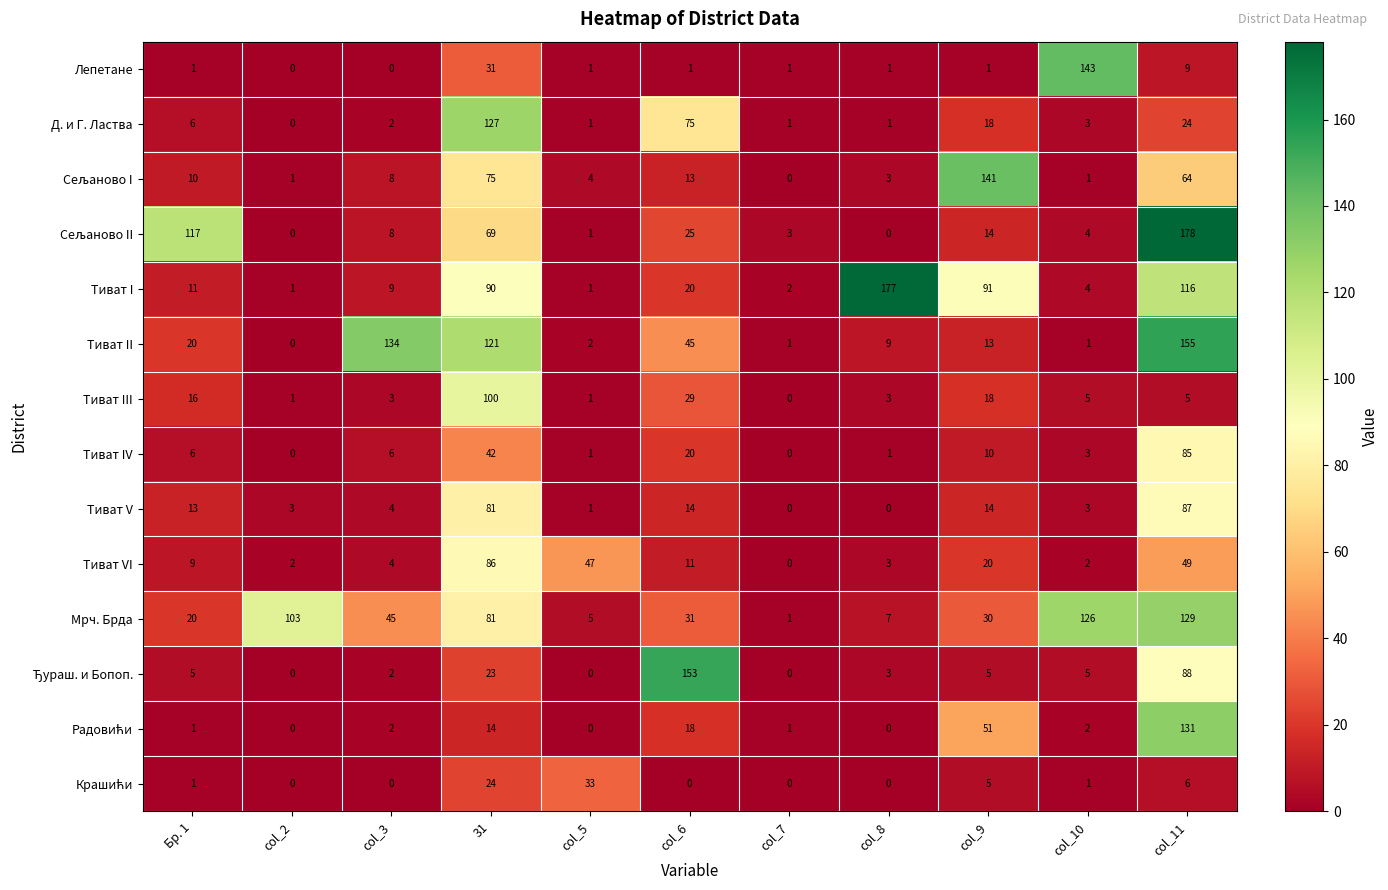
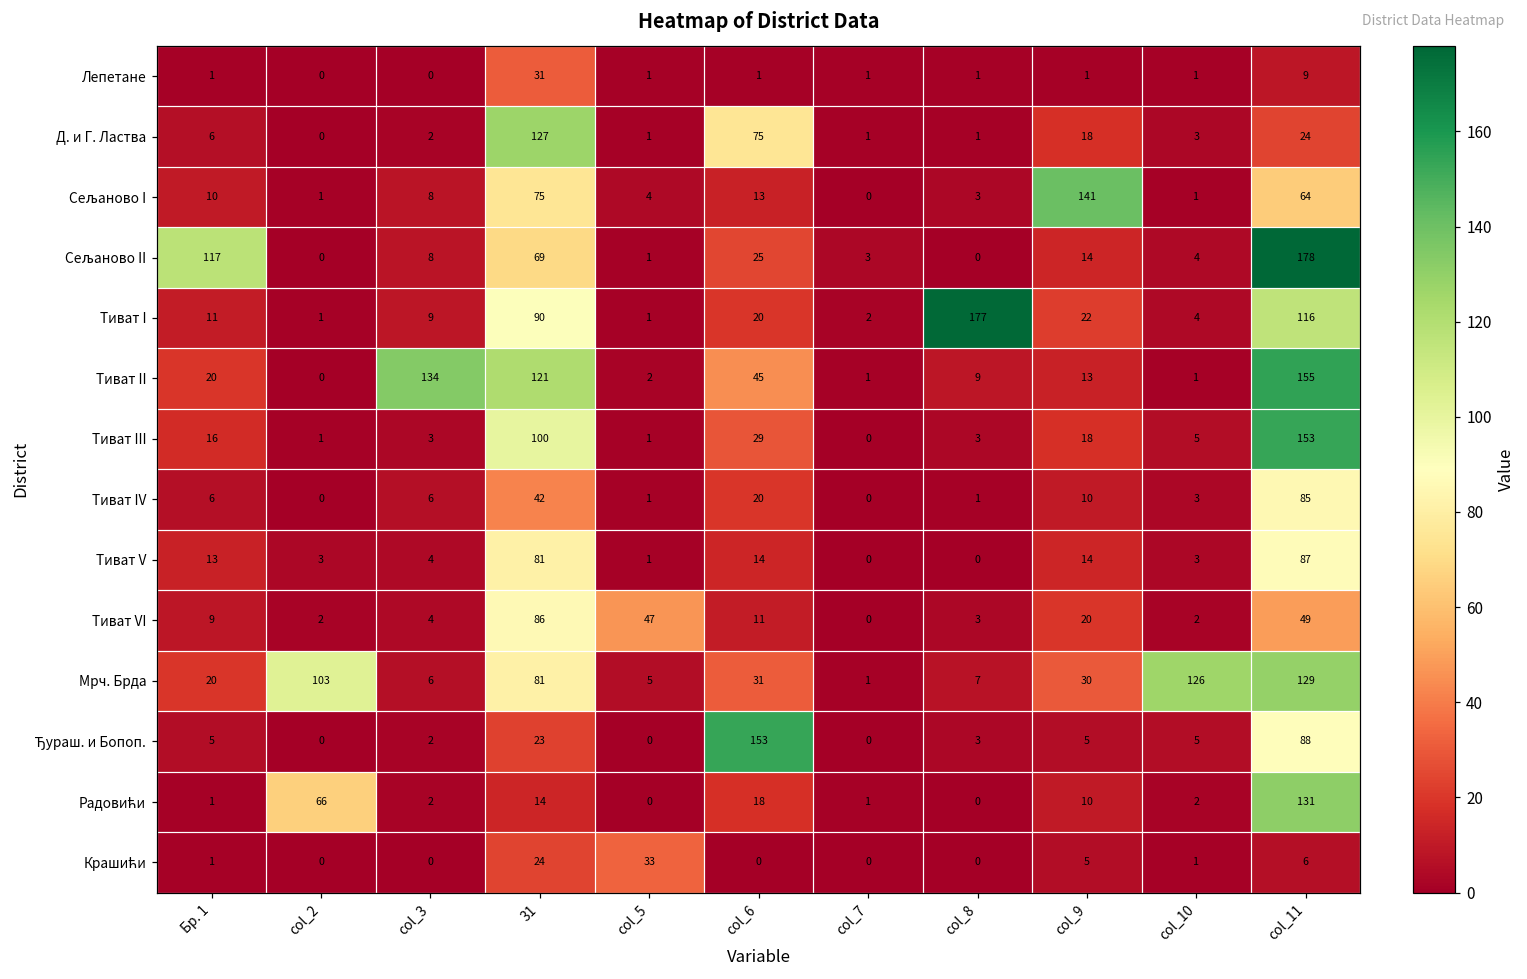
  {
    "Лепетане": {
      "Бр. 1": 1,
      "col_2": 0,
      "col_3": 0,
      "31": 31,
      "col_5": 1,
      "col_6": 1,
      "col_7": 1,
      "col_8": 1,
      "col_9": 1,
-     "col_10": 143,
+     "col_10": 1,
      "col_11": 9
    },
    "Д. и Г. Ластва": {
      "Бр. 1": 6,
      "col_2": 0,
      "col_3": 2,
      "31": 127,
      "col_5": 1,
      "col_6": 75,
      "col_7": 1,
      "col_8": 1,
      "col_9": 18,
      "col_10": 3,
      "col_11": 24
    },
    "Сељаново I": {
      "Бр. 1": 10,
      "col_2": 1,
      "col_3": 8,
      "31": 75,
      "col_5": 4,
      "col_6": 13,
      "col_7": 0,
      "col_8": 3,
      "col_9": 141,
      "col_10": 1,
      "col_11": 64
    },
    "Сељаново II": {
      "Бр. 1": 117,
      "col_2": 0,
      "col_3": 8,
      "31": 69,
      "col_5": 1,
      "col_6": 25,
      "col_7": 3,
      "col_8": 0,
      "col_9": 14,
      "col_10": 4,
      "col_11": 178
    },
    "Тиват I": {
      "Бр. 1": 11,
      "col_2": 1,
      "col_3": 9,
      "31": 90,
      "col_5": 1,
      "col_6": 20,
      "col_7": 2,
      "col_8": 177,
-     "col_9": 91,
+     "col_9": 22,
      "col_10": 4,
      "col_11": 116
    },
    "Тиват II": {
      "Бр. 1": 20,
      "col_2": 0,
      "col_3": 134,
      "31": 121,
      "col_5": 2,
      "col_6": 45,
      "col_7": 1,
      "col_8": 9,
      "col_9": 13,
      "col_10": 1,
      "col_11": 155
    },
    "Тиват III": {
      "Бр. 1": 16,
      "col_2": 1,
      "col_3": 3,
      "31": 100,
      "col_5": 1,
      "col_6": 29,
      "col_7": 0,
      "col_8": 3,
      "col_9": 18,
      "col_10": 5,
-     "col_11": 5
+     "col_11": 153
    },
    "Тиват IV": {
      "Бр. 1": 6,
      "col_2": 0,
      "col_3": 6,
      "31": 42,
      "col_5": 1,
      "col_6": 20,
      "col_7": 0,
      "col_8": 1,
      "col_9": 10,
      "col_10": 3,
      "col_11": 85
    },
    "Тиват V": {
      "Бр. 1": 13,
      "col_2": 3,
      "col_3": 4,
      "31": 81,
      "col_5": 1,
      "col_6": 14,
      "col_7": 0,
      "col_8": 0,
      "col_9": 14,
      "col_10": 3,
      "col_11": 87
    },
    "Тиват VI": {
      "Бр. 1": 9,
      "col_2": 2,
      "col_3": 4,
      "31": 86,
      "col_5": 47,
      "col_6": 11,
      "col_7": 0,
      "col_8": 3,
      "col_9": 20,
      "col_10": 2,
      "col_11": 49
    },
    "Мрч. Брда": {
      "Бр. 1": 20,
      "col_2": 103,
-     "col_3": 45,
+     "col_3": 6,
      "31": 81,
      "col_5": 5,
      "col_6": 31,
      "col_7": 1,
      "col_8": 7,
      "col_9": 30,
      "col_10": 126,
      "col_11": 129
    },
    "Ђураш. и Бопоп.": {
      "Бр. 1": 5,
      "col_2": 0,
      "col_3": 2,
      "31": 23,
      "col_5": 0,
      "col_6": 153,
      "col_7": 0,
      "col_8": 3,
      "col_9": 5,
      "col_10": 5,
      "col_11": 88
    },
    "Радовићи": {
      "Бр. 1": 1,
-     "col_2": 0,
+     "col_2": 66,
      "col_3": 2,
      "31": 14,
      "col_5": 0,
      "col_6": 18,
      "col_7": 1,
      "col_8": 0,
-     "col_9": 51,
+     "col_9": 10,
      "col_10": 2,
      "col_11": 131
    },
    "Крашићи": {
      "Бр. 1": 1,
      "col_2": 0,
      "col_3": 0,
      "31": 24,
      "col_5": 33,
      "col_6": 0,
      "col_7": 0,
      "col_8": 0,
      "col_9": 5,
      "col_10": 1,
      "col_11": 6
    }
  }
